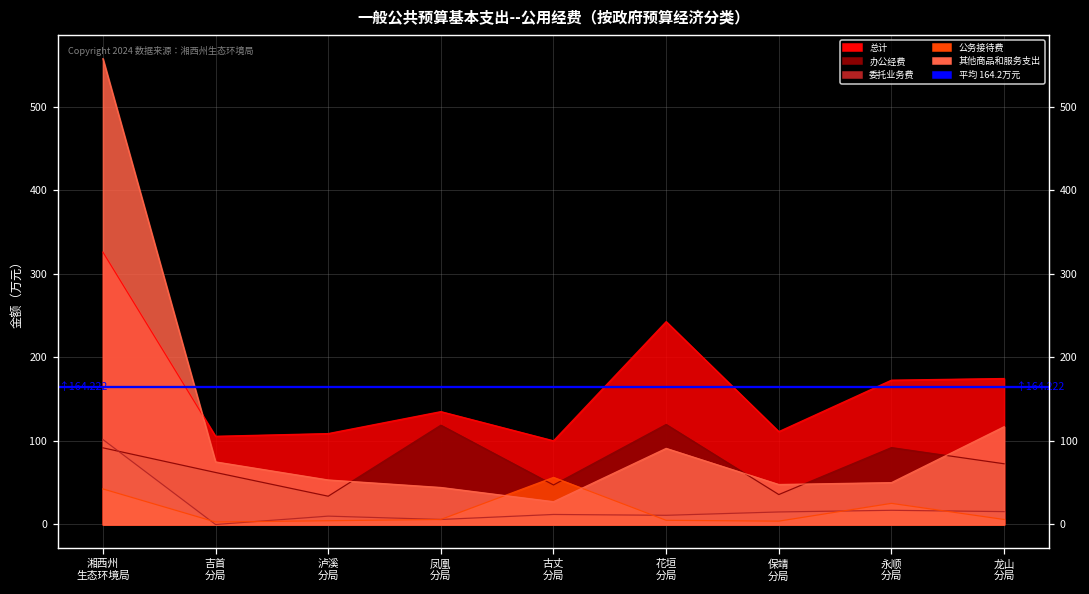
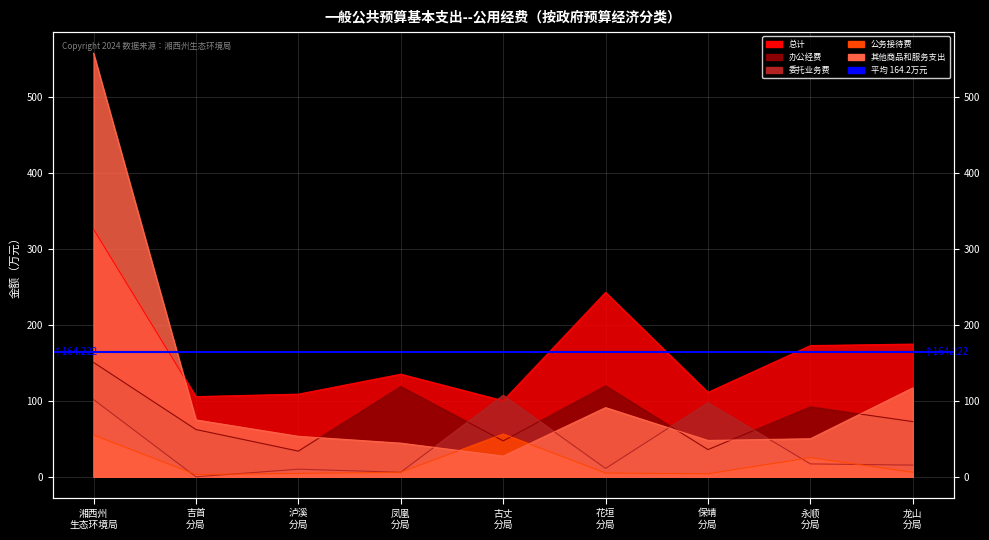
  {
    "总计": {
      "湘西州 生态环境局": 330,
      "吉首 分局": 110,
      "泸溪 分局": 110,
      "凤凰 分局": 140,
      "古丈 分局": 100,
      "花垣 分局": 240,
      "保靖 分局": 110,
      "永顺 分局": 170
    },
    "办公经费": {
-     "湘西州 生态环境局": 90,
+     "湘西州 生态环境局": 150,
      "吉首 分局": 60,
      "泸溪 分局": 30,
      "凤凰 分局": 120,
      "古丈 分局": 50,
      "花垣 分局": 120,
      "保靖 分局": 40,
      "永顺 分局": 90,
      "龙山 分局": 70
    },
    "委托业务费": {
      "湘西州 生态环境局": 100,
      "泸溪 分局": 10,
-     "古丈 分局": 10,
+     "古丈 分局": 110,
      "花垣 分局": 10,
-     "保靖 分局": 20,
+     "保靖 分局": 100,
      "永顺 分局": 20,
      "龙山 分局": 20
    },
    "公务接待费": {
-     "湘西州 生态环境局": 40,
+     "湘西州 生态环境局": 60,
      "泸溪 分局": 0,
      "古丈 分局": 60,
      "花垣 分局": 10,
      "保靖 分局": 0,
      "永顺 分局": 30,
      "龙山 分局": 10
    },
    "其他商品和服务支出": {
      "吉首 分局": 70,
      "泸溪 分局": 50,
      "凤凰 分局": 40,
      "古丈 分局": 30,
      "花垣 分局": 90,
      "保靖 分局": 50,
      "永顺 分局": 50,
      "龙山 分局": 120
    }
  }
